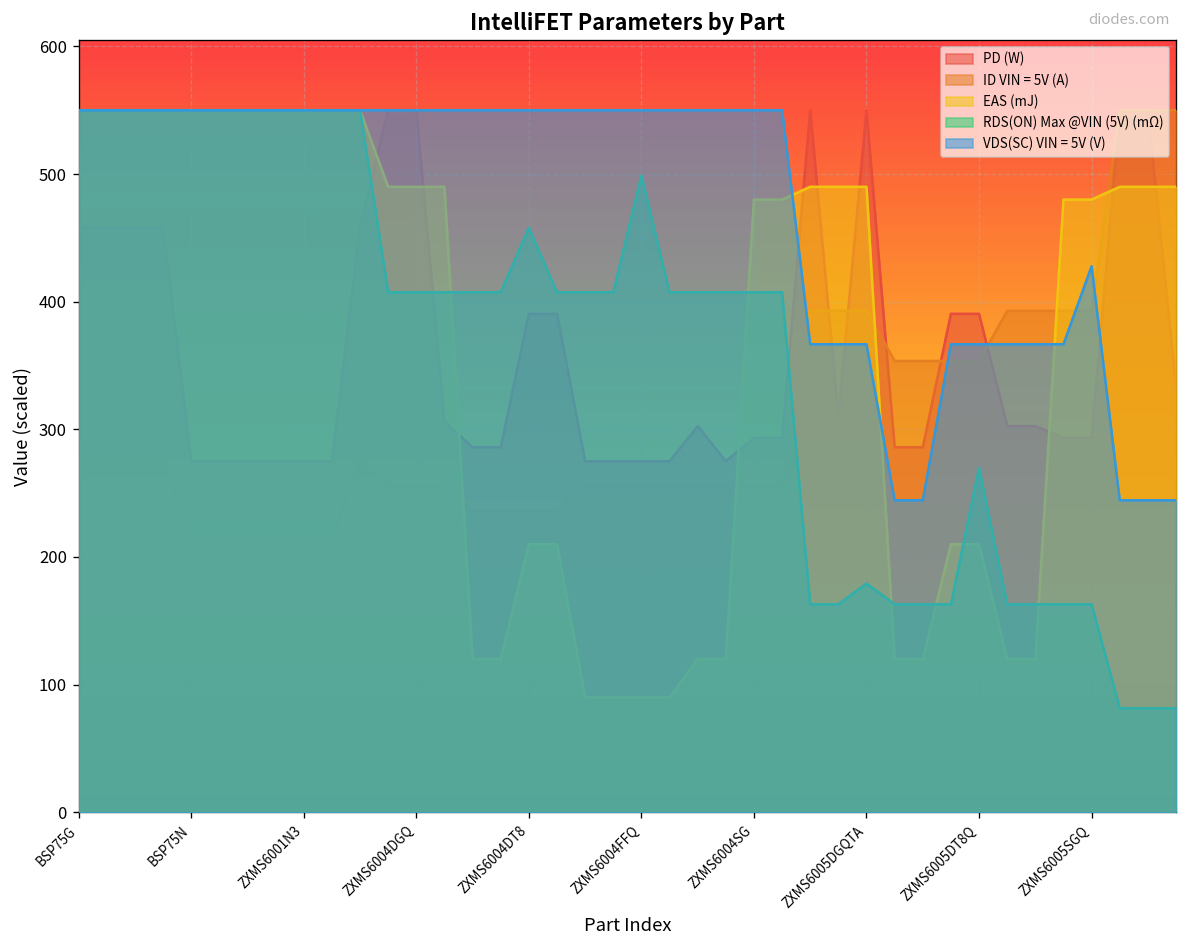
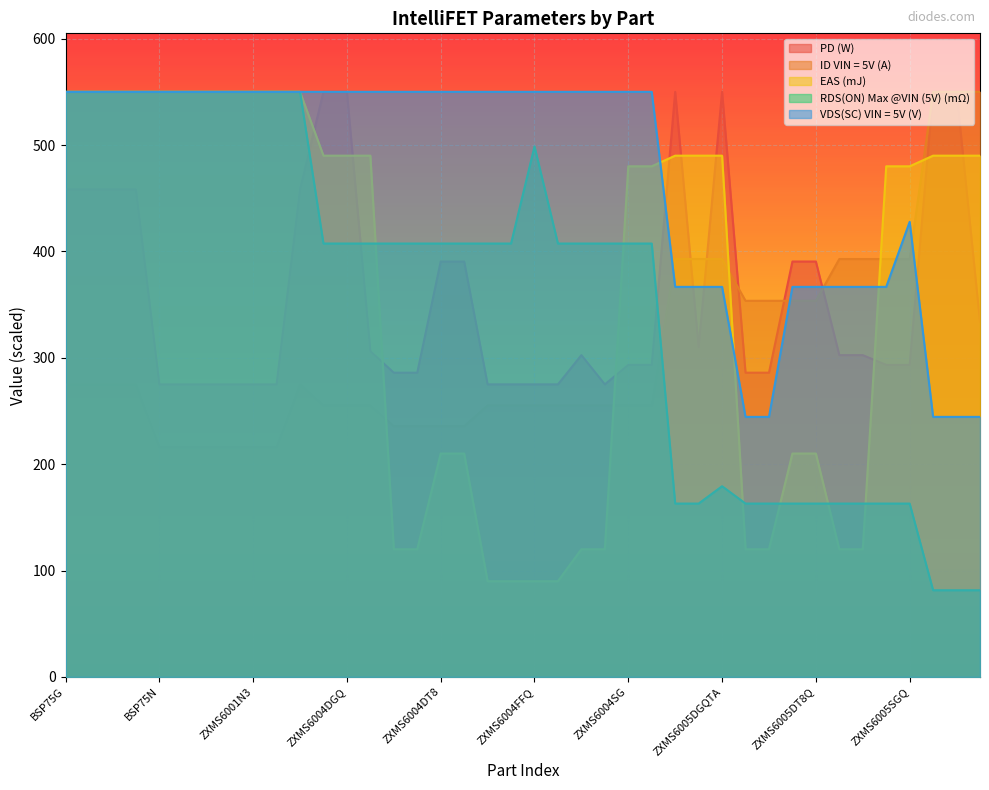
  {
    "RDS(ON) Max @VIN (5V) (mΩ)": {
      "ZXMS6004DGQ": 407,
-     "ZXMS6004DT8": 458,
+     "ZXMS6004DT8": 407,
      "ZXMS6004FFQ": 499,
      "ZXMS6004SG": 407,
      "ZXMS6005DGQTA": 179,
-     "ZXMS6005DT8Q": 270,
+     "ZXMS6005DT8Q": 163,
      "ZXMS6005SGQ": 163
    },
    "VDS(SC) VIN = 5V (V)": {
      "ZXMS6004DT8": 550,
      "ZXMS6004FFQ": 550,
      "ZXMS6004SG": 550,
      "ZXMS6005DGQTA": 367,
      "ZXMS6005DT8Q": 367,
      "ZXMS6005SGQ": 428
    }
  }
